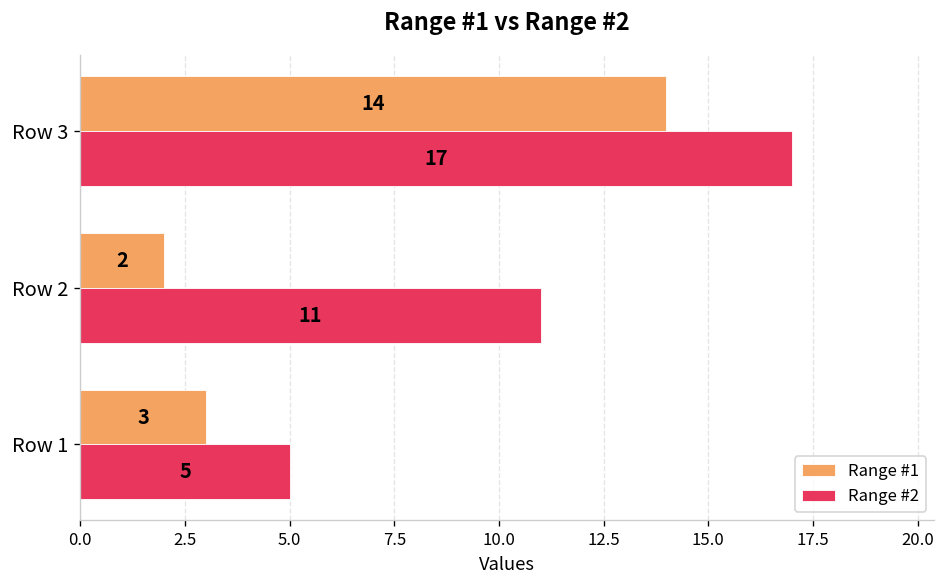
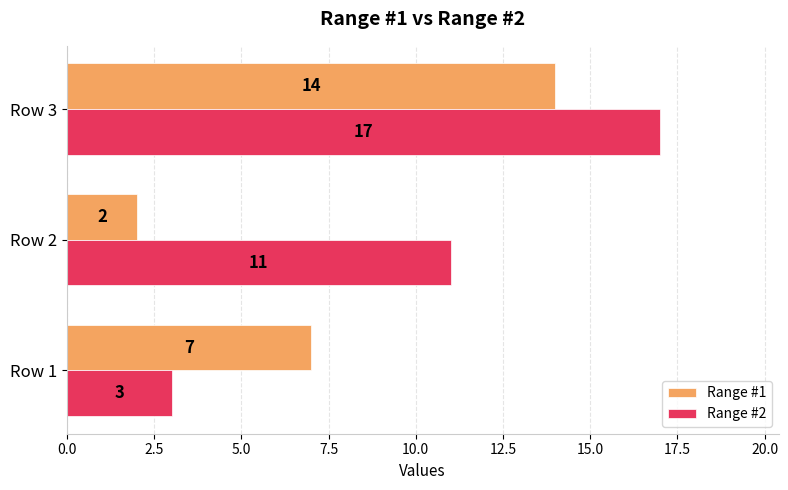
  {
    "Range #1": {
      "Row 3": 14,
      "Row 2": 2,
-     "Row 1": 3
+     "Row 1": 7
    },
    "Range #2": {
      "Row 3": 17,
      "Row 2": 11,
-     "Row 1": 5
+     "Row 1": 3
    }
  }
